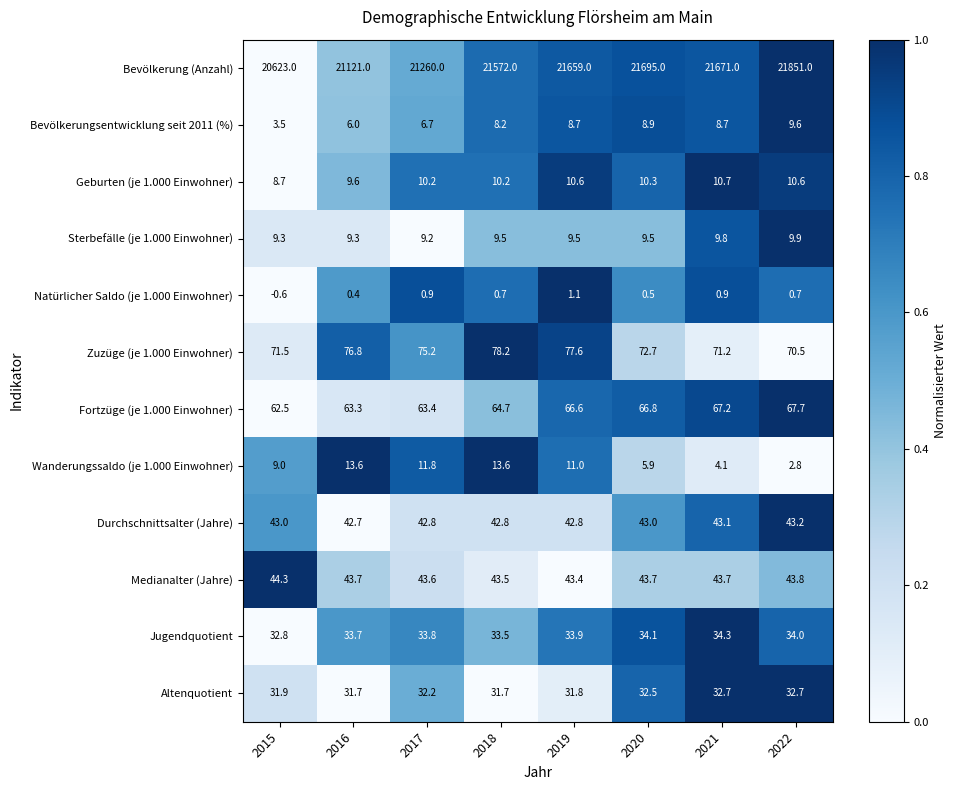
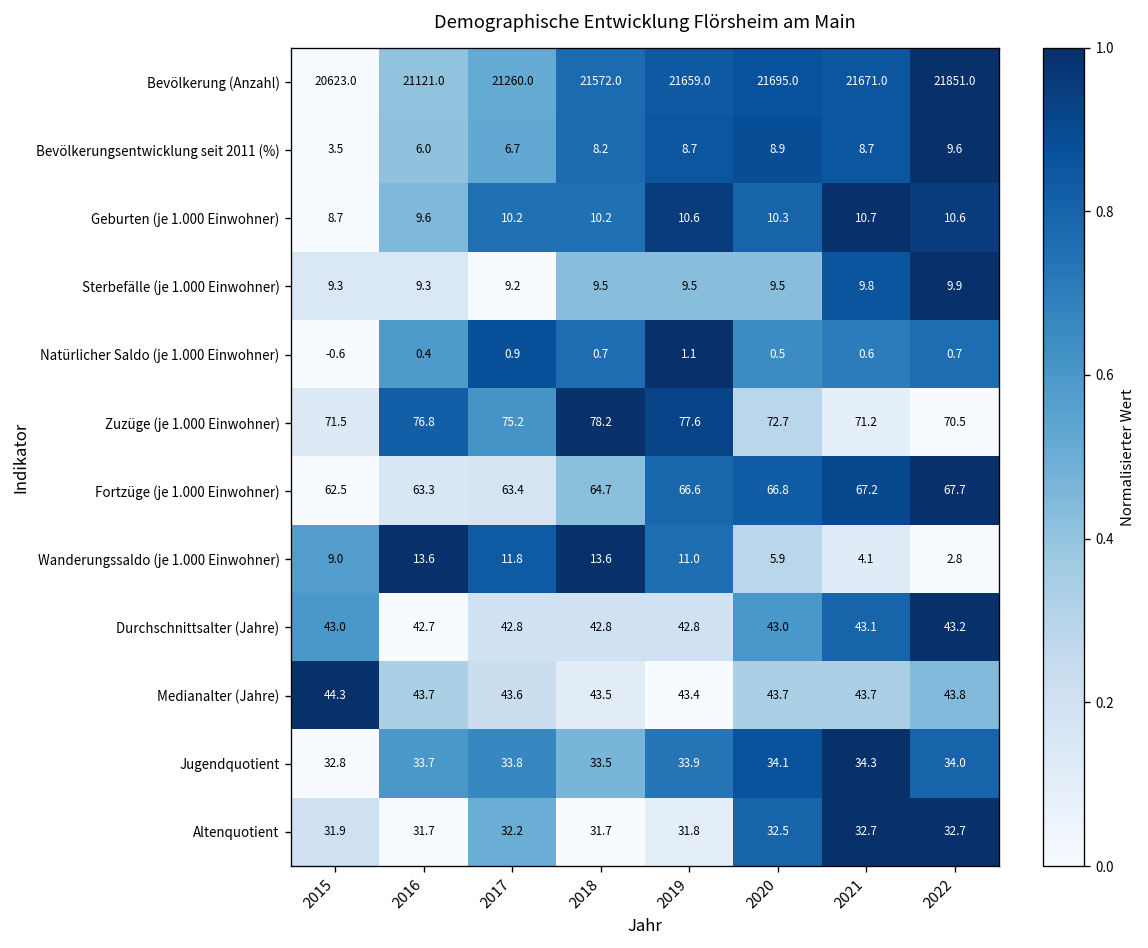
  {
    "Bevölkerung (Anzahl)": {
      "2015": 20623.0,
      "2016": 21121.0,
      "2017": 21260.0,
      "2018": 21572.0,
      "2019": 21659.0,
      "2020": 21695.0,
      "2021": 21671.0,
      "2022": 21851.0
    },
    "Bevölkerungsentwicklung seit 2011 (%)": {
      "2015": 3.5,
      "2016": 6.0,
      "2017": 6.7,
      "2018": 8.2,
      "2019": 8.7,
      "2020": 8.9,
      "2021": 8.7,
      "2022": 9.6
    },
    "Geburten (je 1.000 Einwohner)": {
      "2015": 8.7,
      "2016": 9.6,
      "2017": 10.2,
      "2018": 10.2,
      "2019": 10.6,
      "2020": 10.3,
      "2021": 10.7,
      "2022": 10.6
    },
    "Sterbefälle (je 1.000 Einwohner)": {
      "2015": 9.3,
      "2016": 9.3,
      "2017": 9.2,
      "2018": 9.5,
      "2019": 9.5,
      "2020": 9.5,
      "2021": 9.8,
      "2022": 9.9
    },
    "Natürlicher Saldo (je 1.000 Einwohner)": {
      "2015": -0.6,
      "2016": 0.4,
      "2017": 0.9,
      "2018": 0.7,
      "2019": 1.1,
      "2020": 0.5,
-     "2021": 0.9,
+     "2021": 0.6,
      "2022": 0.7
    },
    "Zuzüge (je 1.000 Einwohner)": {
      "2015": 71.5,
      "2016": 76.8,
      "2017": 75.2,
      "2018": 78.2,
      "2019": 77.6,
      "2020": 72.7,
      "2021": 71.2,
      "2022": 70.5
    },
    "Fortzüge (je 1.000 Einwohner)": {
      "2015": 62.5,
      "2016": 63.3,
      "2017": 63.4,
      "2018": 64.7,
      "2019": 66.6,
      "2020": 66.8,
      "2021": 67.2,
      "2022": 67.7
    },
    "Wanderungssaldo (je 1.000 Einwohner)": {
      "2015": 9.0,
      "2016": 13.6,
      "2017": 11.8,
      "2018": 13.6,
      "2019": 11.0,
      "2020": 5.9,
      "2021": 4.1,
      "2022": 2.8
    },
    "Durchschnittsalter (Jahre)": {
      "2015": 43.0,
      "2016": 42.7,
      "2017": 42.8,
      "2018": 42.8,
      "2019": 42.8,
      "2020": 43.0,
      "2021": 43.1,
      "2022": 43.2
    },
    "Medianalter (Jahre)": {
      "2015": 44.3,
      "2016": 43.7,
      "2017": 43.6,
      "2018": 43.5,
      "2019": 43.4,
      "2020": 43.7,
      "2021": 43.7,
      "2022": 43.8
    },
    "Jugendquotient": {
      "2015": 32.8,
      "2016": 33.7,
      "2017": 33.8,
      "2018": 33.5,
      "2019": 33.9,
      "2020": 34.1,
      "2021": 34.3,
      "2022": 34.0
    },
    "Altenquotient": {
      "2015": 31.9,
      "2016": 31.7,
      "2017": 32.2,
      "2018": 31.7,
      "2019": 31.8,
      "2020": 32.5,
      "2021": 32.7,
      "2022": 32.7
    }
  }
